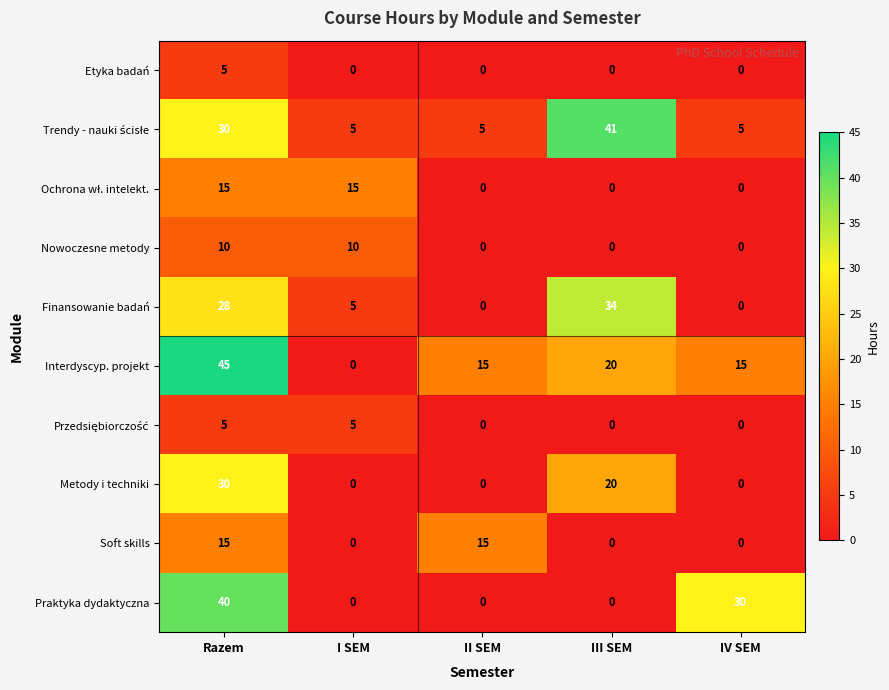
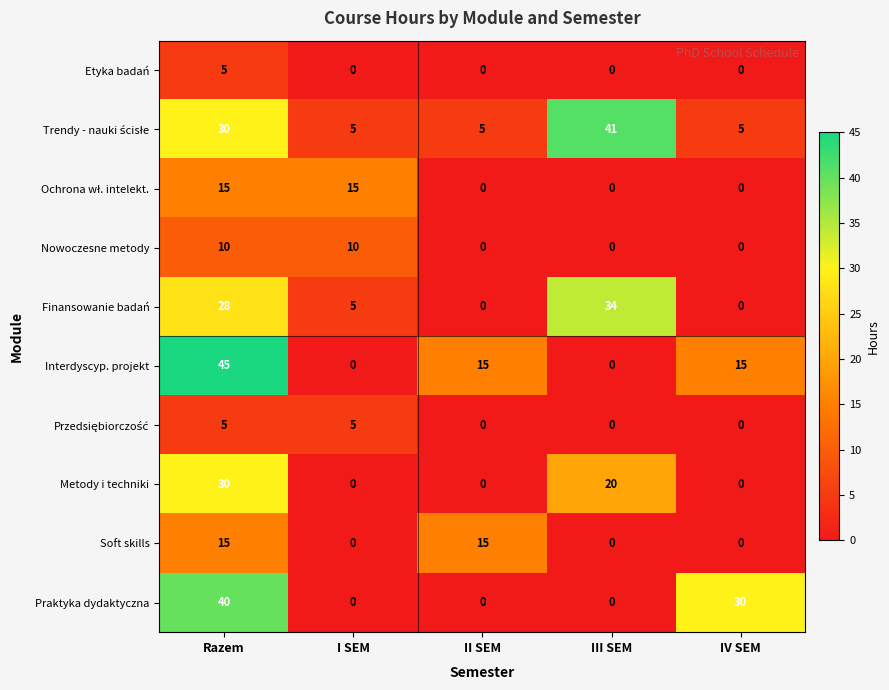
  {
    "Etyka badań": {
      "Razem": 5,
      "I SEM": 0,
      "II SEM": 0,
      "III SEM": 0
    },
    "Trendy - nauki ścisłe": {
      "Razem": 30,
      "I SEM": 5,
      "II SEM": 5,
      "III SEM": 41,
      "IV SEM": 5
    },
    "Ochrona wł. intelekt.": {
      "Razem": 15,
      "I SEM": 15,
      "II SEM": 0,
      "III SEM": 0,
      "IV SEM": 0
    },
    "Nowoczesne metody": {
      "Razem": 10,
      "I SEM": 10,
      "II SEM": 0,
      "III SEM": 0,
      "IV SEM": 0
    },
    "Finansowanie badań": {
      "Razem": 28,
      "I SEM": 5,
      "II SEM": 0,
      "III SEM": 34,
      "IV SEM": 0
    },
    "Interdyscyp. projekt": {
      "Razem": 45,
      "I SEM": 0,
      "II SEM": 15,
-     "III SEM": 20,
+     "III SEM": 0,
      "IV SEM": 15
    },
    "Przedsiębiorczość": {
      "Razem": 5,
      "I SEM": 5,
      "II SEM": 0,
      "III SEM": 0,
      "IV SEM": 0
    },
    "Metody i techniki": {
      "Razem": 30,
      "I SEM": 0,
      "II SEM": 0,
      "III SEM": 20,
      "IV SEM": 0
    },
    "Soft skills": {
      "Razem": 15,
      "I SEM": 0,
      "II SEM": 15,
      "III SEM": 0,
      "IV SEM": 0
    },
    "Praktyka dydaktyczna": {
      "Razem": 40,
      "I SEM": 0,
      "II SEM": 0,
      "III SEM": 0,
      "IV SEM": 30
    }
  }
